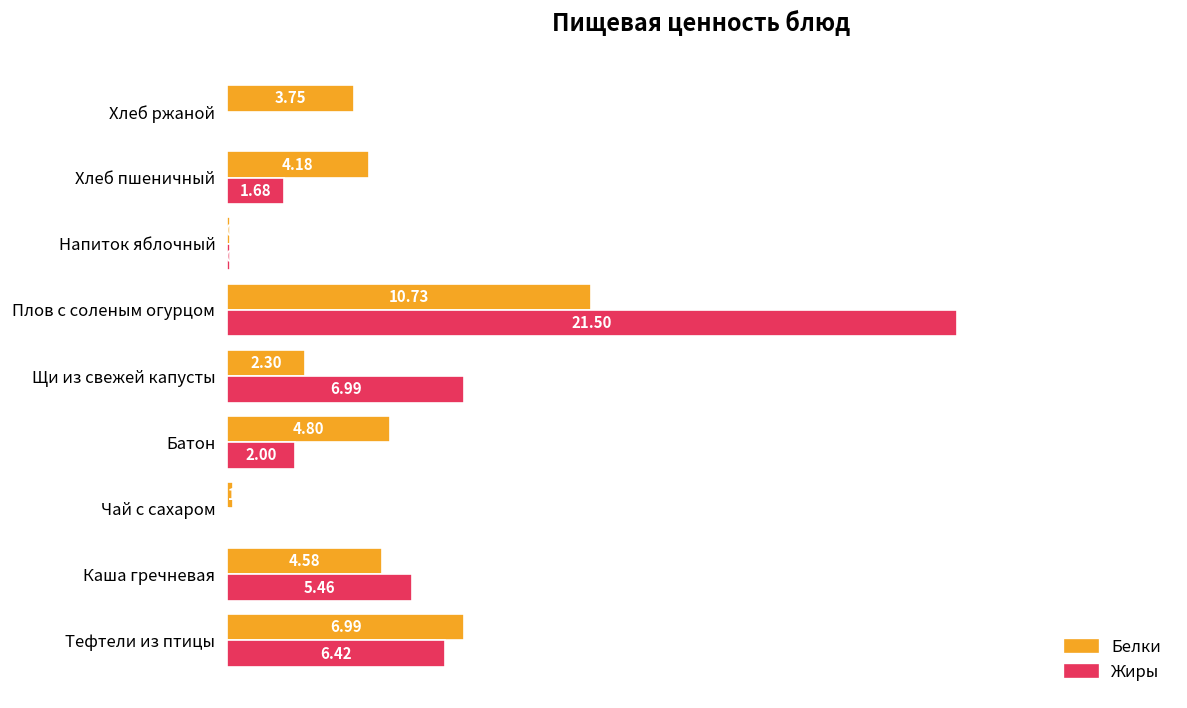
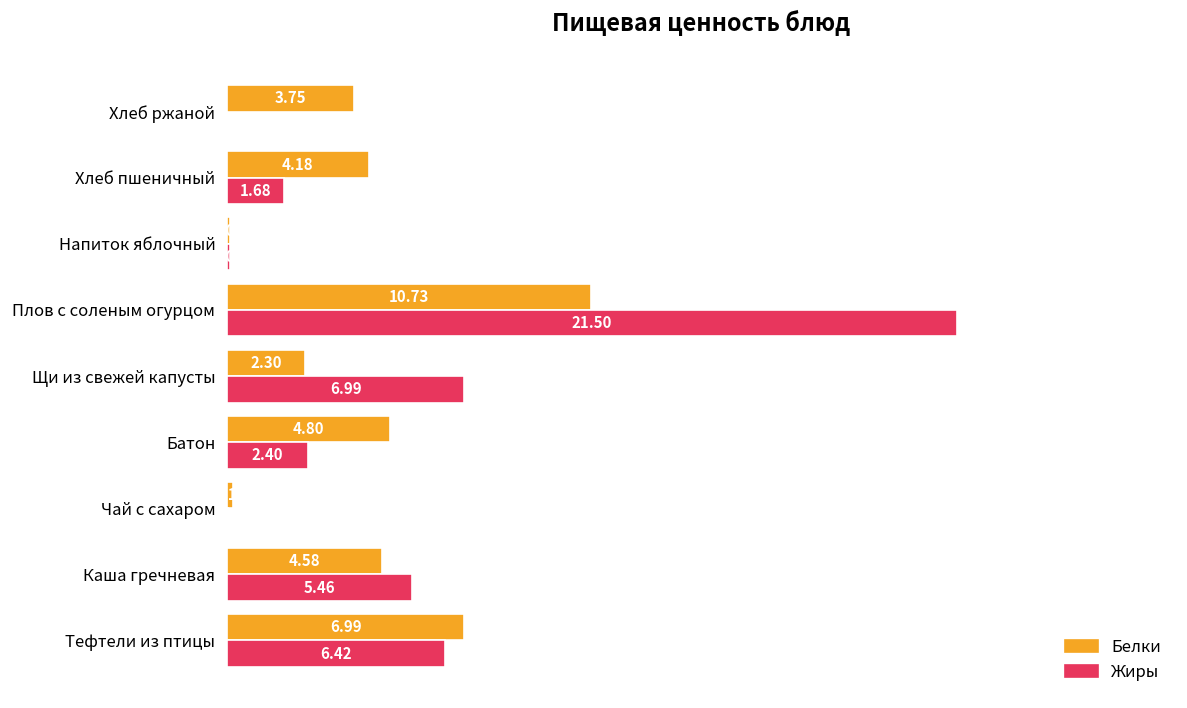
  {
    "Белки": {
      "Хлеб ржаной": 3.75,
      "Хлеб пшеничный": 4.18,
      "Плов с соленым огурцом": 10.73,
      "Щи из свежей капусты": 2.30,
      "Батон": 4.80,
      "Каша гречневая": 4.58,
      "Тефтели из птицы": 6.99
    },
    "Жиры": {
      "Хлеб пшеничный": 1.68,
      "Плов с соленым огурцом": 21.50,
      "Щи из свежей капусты": 6.99,
-     "Батон": 2.00,
+     "Батон": 2.40,
      "Каша гречневая": 5.46,
      "Тефтели из птицы": 6.42
    }
  }
